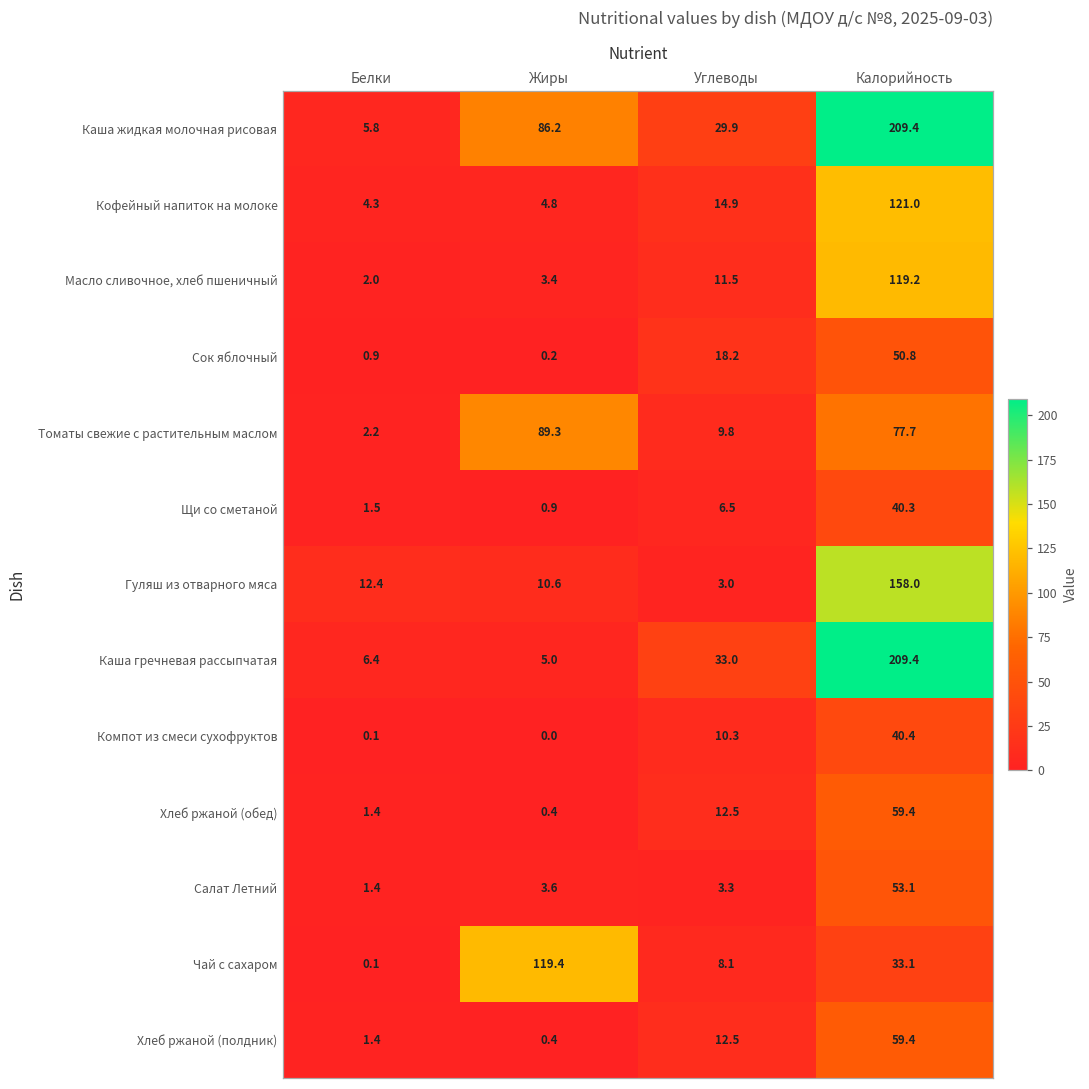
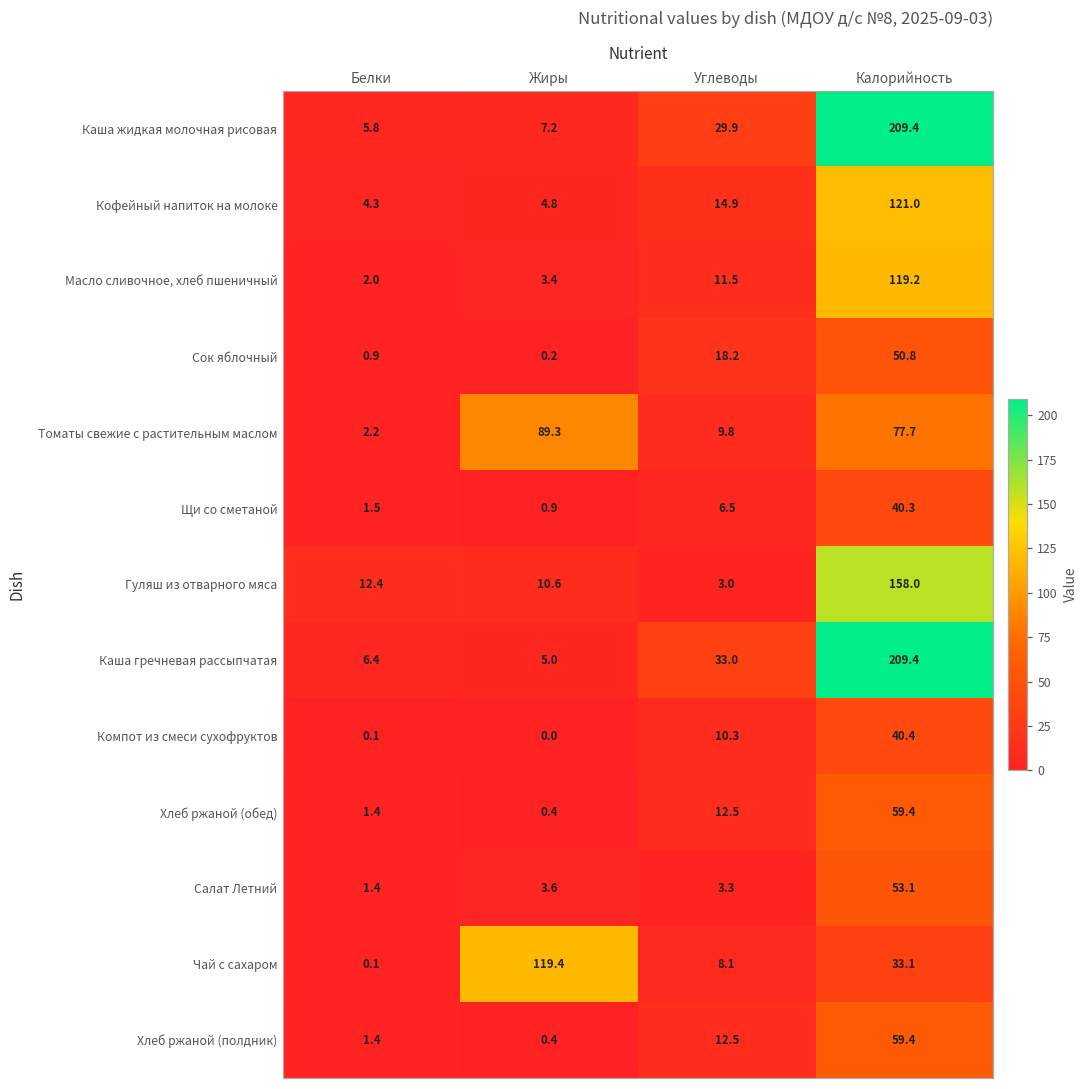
  {
    "Каша жидкая молочная рисовая": {
      "Белки": 5.8,
-     "Жиры": 86.2,
+     "Жиры": 7.2,
      "Углеводы": 29.9,
      "Калорийность": 209.4
    },
    "Кофейный напиток на молоке": {
      "Белки": 4.3,
      "Жиры": 4.8,
      "Углеводы": 14.9,
      "Калорийность": 121.0
    },
    "Масло сливочное, хлеб пшеничный": {
      "Белки": 2.0,
      "Жиры": 3.4,
      "Углеводы": 11.5,
      "Калорийность": 119.2
    },
    "Сок яблочный": {
      "Белки": 0.9,
      "Жиры": 0.2,
      "Углеводы": 18.2,
      "Калорийность": 50.8
    },
    "Томаты свежие с растительным маслом": {
      "Белки": 2.2,
      "Жиры": 89.3,
      "Углеводы": 9.8,
      "Калорийность": 77.7
    },
    "Щи со сметаной": {
      "Белки": 1.5,
      "Жиры": 0.9,
      "Углеводы": 6.5,
      "Калорийность": 40.3
    },
    "Гуляш из отварного мяса": {
      "Белки": 12.4,
      "Жиры": 10.6,
      "Углеводы": 3.0,
      "Калорийность": 158.0
    },
    "Каша гречневая рассыпчатая": {
      "Белки": 6.4,
      "Жиры": 5.0,
      "Углеводы": 33.0,
      "Калорийность": 209.4
    },
    "Компот из смеси сухофруктов": {
      "Белки": 0.1,
      "Жиры": 0.0,
      "Углеводы": 10.3,
      "Калорийность": 40.4
    },
    "Хлеб ржаной (обед)": {
      "Белки": 1.4,
      "Жиры": 0.4,
      "Углеводы": 12.5,
      "Калорийность": 59.4
    },
    "Салат Летний": {
      "Белки": 1.4,
      "Жиры": 3.6,
      "Углеводы": 3.3,
      "Калорийность": 53.1
    },
    "Чай с сахаром": {
      "Белки": 0.1,
      "Жиры": 119.4,
      "Углеводы": 8.1,
      "Калорийность": 33.1
    },
    "Хлеб ржаной (полдник)": {
      "Белки": 1.4,
      "Жиры": 0.4,
      "Углеводы": 12.5,
      "Калорийность": 59.4
    }
  }
